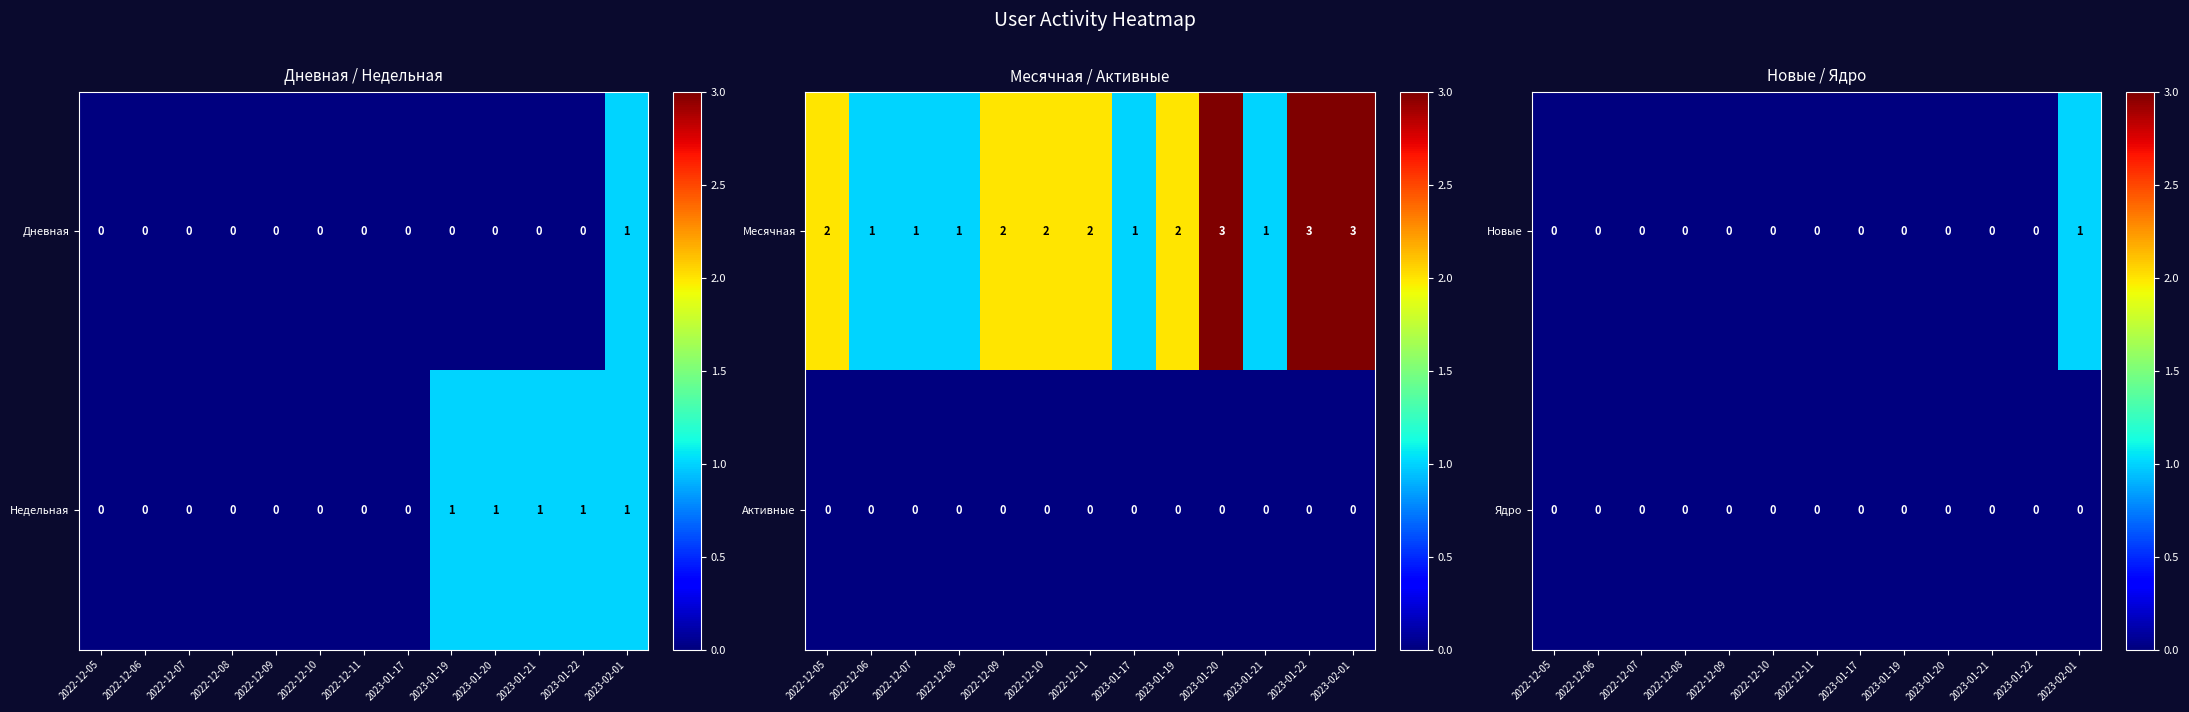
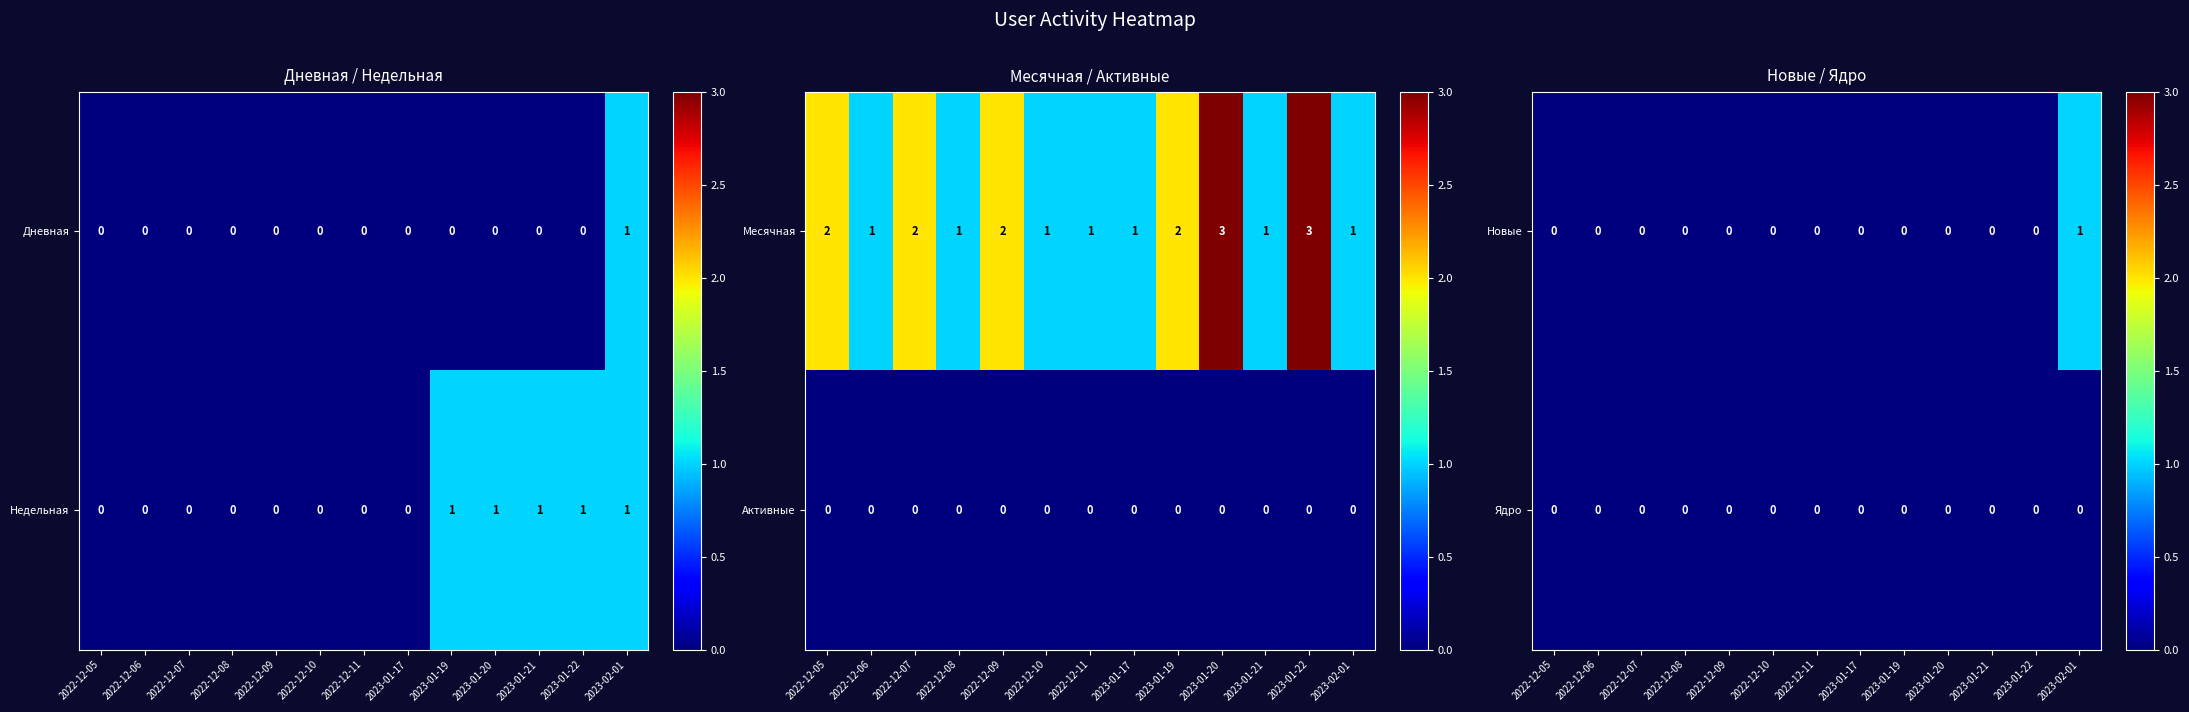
  {
    "Дневная / Недельная": {
      "Дневная": {
        "2022-12-05": 0,
        "2022-12-06": 0,
        "2022-12-07": 0,
        "2022-12-08": 0,
        "2022-12-09": 0,
        "2022-12-10": 0,
        "2022-12-11": 0,
        "2023-01-17": 0,
        "2023-01-19": 0,
        "2023-01-20": 0,
        "2023-01-21": 0,
        "2023-01-22": 0,
        "2023-02-01": 1
      },
      "Недельная": {
        "2022-12-05": 0,
        "2022-12-06": 0,
        "2022-12-07": 0,
        "2022-12-08": 0,
        "2022-12-09": 0,
        "2022-12-10": 0,
        "2022-12-11": 0,
        "2023-01-17": 0,
        "2023-01-19": 1,
        "2023-01-20": 1,
        "2023-01-21": 1,
        "2023-01-22": 1,
        "2023-02-01": 1
      }
    },
    "Месячная / Активные": {
      "Месячная": {
        "2022-12-05": 2,
        "2022-12-06": 1,
-       "2022-12-07": 1,
+       "2022-12-07": 2,
        "2022-12-08": 1,
        "2022-12-09": 2,
-       "2022-12-10": 2,
-       "2022-12-11": 2,
+       "2022-12-10": 1,
+       "2022-12-11": 1,
        "2023-01-17": 1,
        "2023-01-19": 2,
        "2023-01-20": 3,
        "2023-01-21": 1,
        "2023-01-22": 3,
-       "2023-02-01": 3
+       "2023-02-01": 1
      },
      "Активные": {
        "2022-12-05": 0,
        "2022-12-06": 0,
        "2022-12-07": 0,
        "2022-12-08": 0,
        "2022-12-09": 0,
        "2022-12-10": 0,
        "2022-12-11": 0,
        "2023-01-17": 0,
        "2023-01-19": 0,
        "2023-01-20": 0,
        "2023-01-21": 0,
        "2023-01-22": 0,
        "2023-02-01": 0
      }
    },
    "Новые / Ядро": {
      "Новые": {
        "2022-12-05": 0,
        "2022-12-06": 0,
        "2022-12-07": 0,
        "2022-12-08": 0,
        "2022-12-09": 0,
        "2022-12-10": 0,
        "2022-12-11": 0,
        "2023-01-17": 0,
        "2023-01-19": 0,
        "2023-01-20": 0,
        "2023-01-21": 0,
        "2023-01-22": 0,
        "2023-02-01": 1
      },
      "Ядро": {
        "2022-12-05": 0,
        "2022-12-06": 0,
        "2022-12-07": 0,
        "2022-12-08": 0,
        "2022-12-09": 0,
        "2022-12-10": 0,
        "2022-12-11": 0,
        "2023-01-17": 0,
        "2023-01-19": 0,
        "2023-01-20": 0,
        "2023-01-21": 0,
        "2023-01-22": 0,
        "2023-02-01": 0
      }
    }
  }
